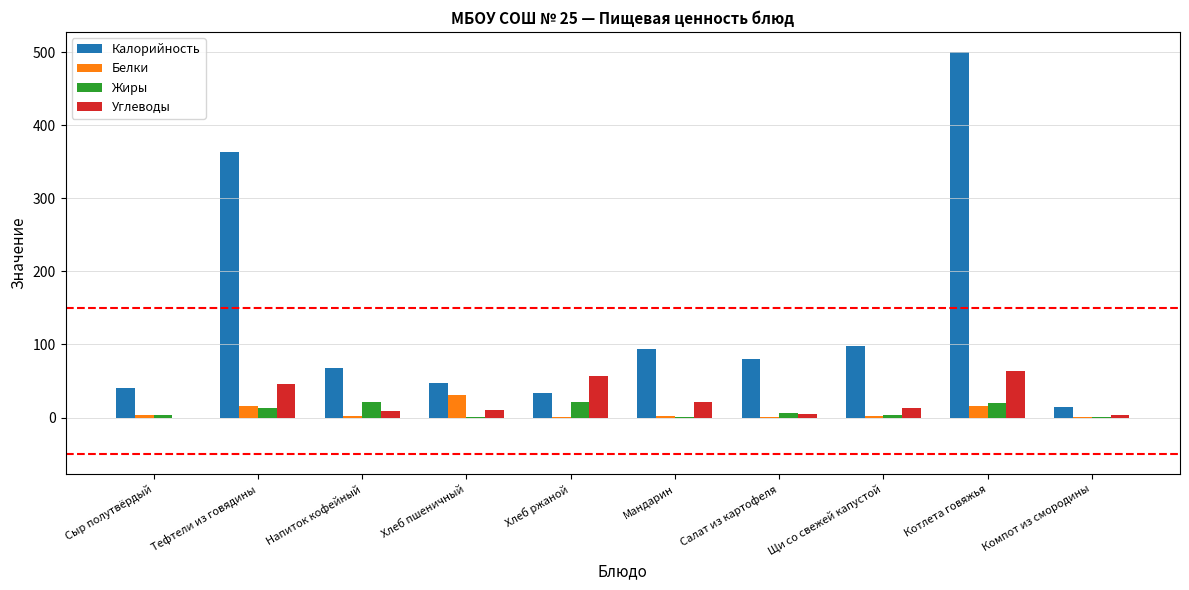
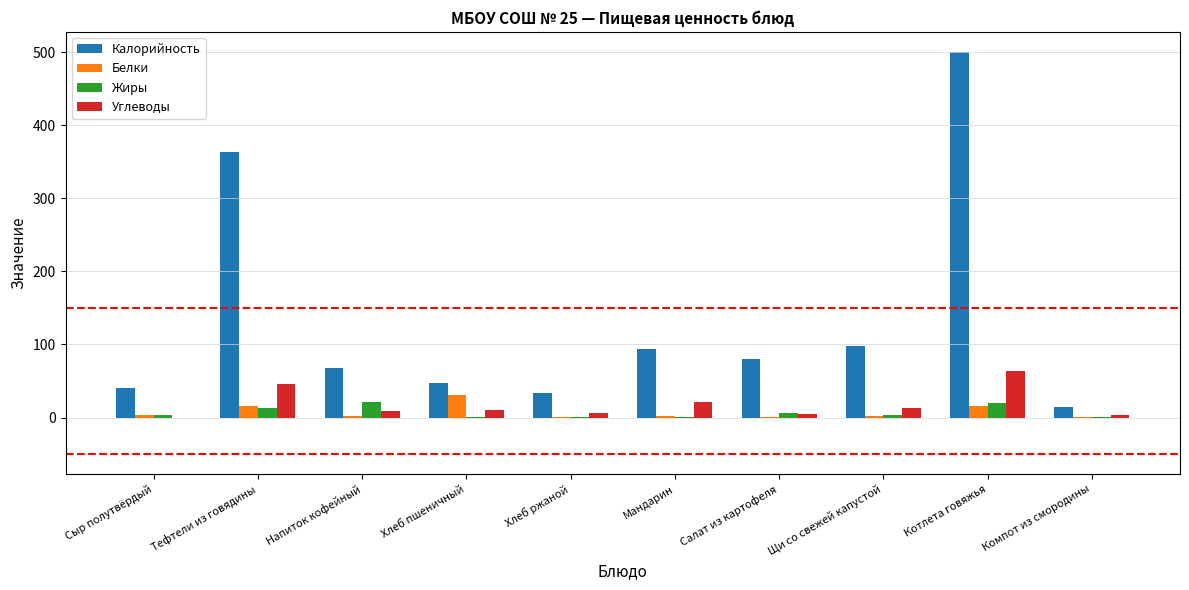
  {
    "Калорийность": {
      "Сыр полутвёрдый": 40,
      "Тефтели из говядины": 360,
      "Напиток кофейный": 70,
      "Хлеб пшеничный": 50,
      "Хлеб ржаной": 30,
      "Мандарин": 90,
      "Салат из картофеля": 80,
      "Щи со свежей капустой": 100,
      "Котлета говяжья": 500,
      "Компот из смородины": 10
    },
    "Белки": {
      "Сыр полутвёрдый": 0,
      "Тефтели из говядины": 20,
      "Хлеб пшеничный": 30,
      "Котлета говяжья": 20
    },
    "Жиры": {
      "Тефтели из говядины": 10,
      "Напиток кофейный": 20,
-     "Хлеб ржаной": 20,
+     "Хлеб ржаной": 0,
      "Салат из картофеля": 10,
      "Щи со свежей капустой": 0,
      "Котлета говяжья": 20
    },
    "Углеводы": {
      "Сыр полутвёрдый": 0,
      "Тефтели из говядины": 50,
      "Напиток кофейный": 10,
      "Хлеб пшеничный": 10,
-     "Хлеб ржаной": 60,
+     "Хлеб ржаной": 10,
      "Мандарин": 20,
      "Салат из картофеля": 10,
      "Щи со свежей капустой": 10,
      "Котлета говяжья": 60
    }
  }
